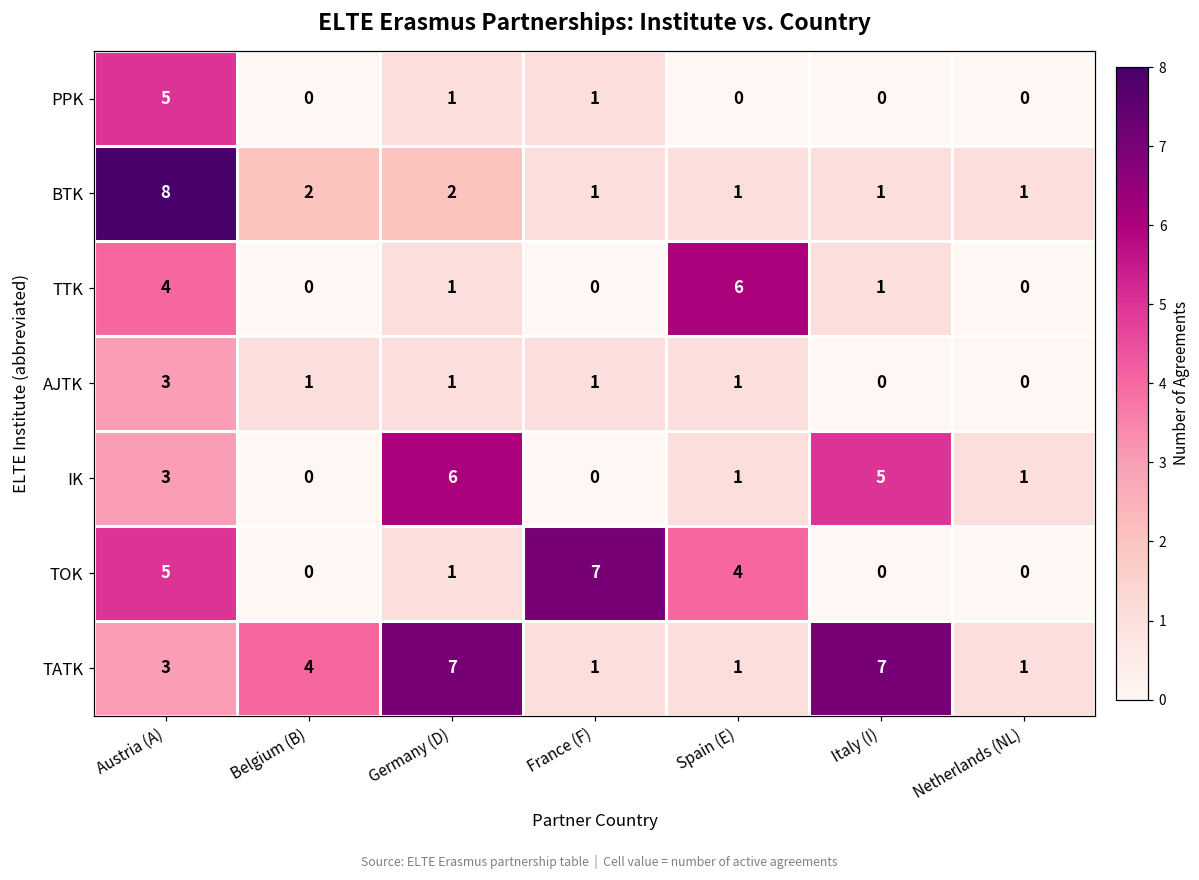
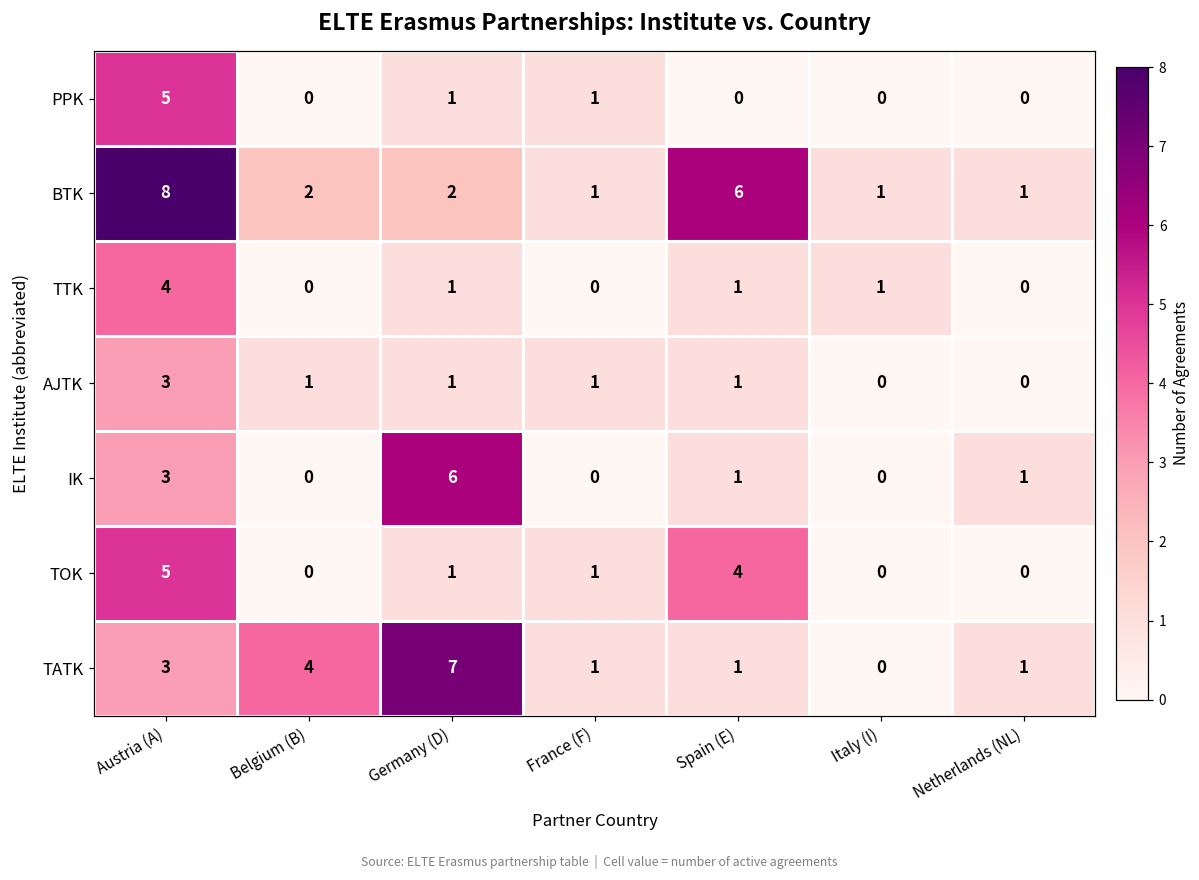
  {
    "PPK": {
      "Austria (A)": 5,
      "Belgium (B)": 0,
      "Germany (D)": 1,
      "France (F)": 1,
      "Spain (E)": 0,
      "Italy (I)": 0,
      "Netherlands (NL)": 0
    },
    "BTK": {
      "Austria (A)": 8,
      "Belgium (B)": 2,
      "Germany (D)": 2,
      "France (F)": 1,
-     "Spain (E)": 1,
+     "Spain (E)": 6,
      "Italy (I)": 1,
      "Netherlands (NL)": 1
    },
    "TTK": {
      "Austria (A)": 4,
      "Belgium (B)": 0,
      "Germany (D)": 1,
      "France (F)": 0,
-     "Spain (E)": 6,
+     "Spain (E)": 1,
      "Italy (I)": 1,
      "Netherlands (NL)": 0
    },
    "AJTK": {
      "Austria (A)": 3,
      "Belgium (B)": 1,
      "Germany (D)": 1,
      "France (F)": 1,
      "Spain (E)": 1,
      "Italy (I)": 0,
      "Netherlands (NL)": 0
    },
    "IK": {
      "Austria (A)": 3,
      "Belgium (B)": 0,
      "Germany (D)": 6,
      "France (F)": 0,
      "Spain (E)": 1,
-     "Italy (I)": 5,
+     "Italy (I)": 0,
      "Netherlands (NL)": 1
    },
    "TOK": {
      "Austria (A)": 5,
      "Belgium (B)": 0,
      "Germany (D)": 1,
-     "France (F)": 7,
+     "France (F)": 1,
      "Spain (E)": 4,
      "Italy (I)": 0,
      "Netherlands (NL)": 0
    },
    "TATK": {
      "Austria (A)": 3,
      "Belgium (B)": 4,
      "Germany (D)": 7,
      "France (F)": 1,
      "Spain (E)": 1,
-     "Italy (I)": 7,
+     "Italy (I)": 0,
      "Netherlands (NL)": 1
    }
  }
